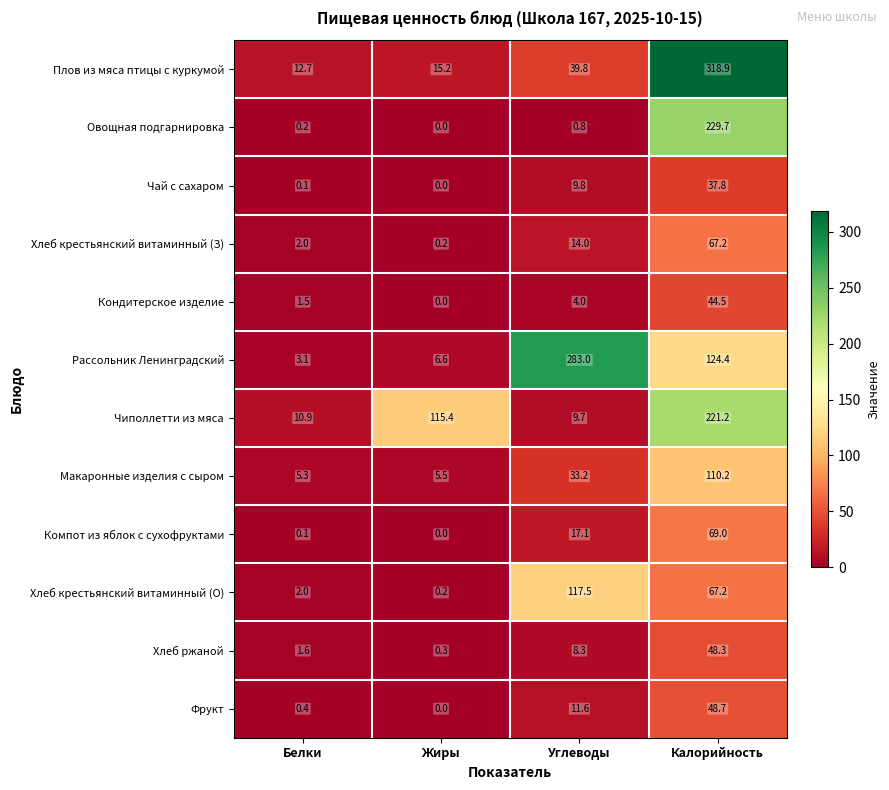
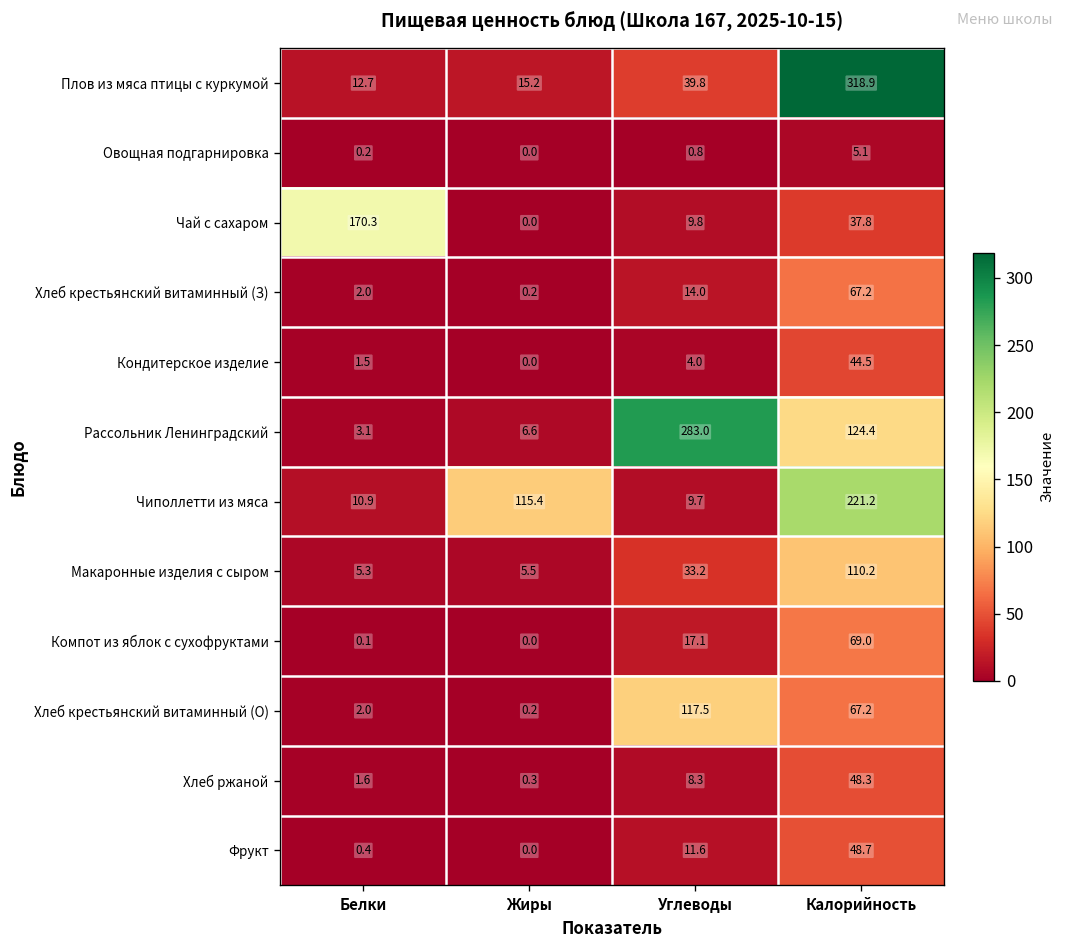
  {
    "Овощная подгарнировка": {
-     "Калорийность": 229.7
+     "Калорийность": 5.1
    },
    "Чай с сахаром": {
-     "Белки": 0.1
+     "Белки": 170.3
    }
  }
